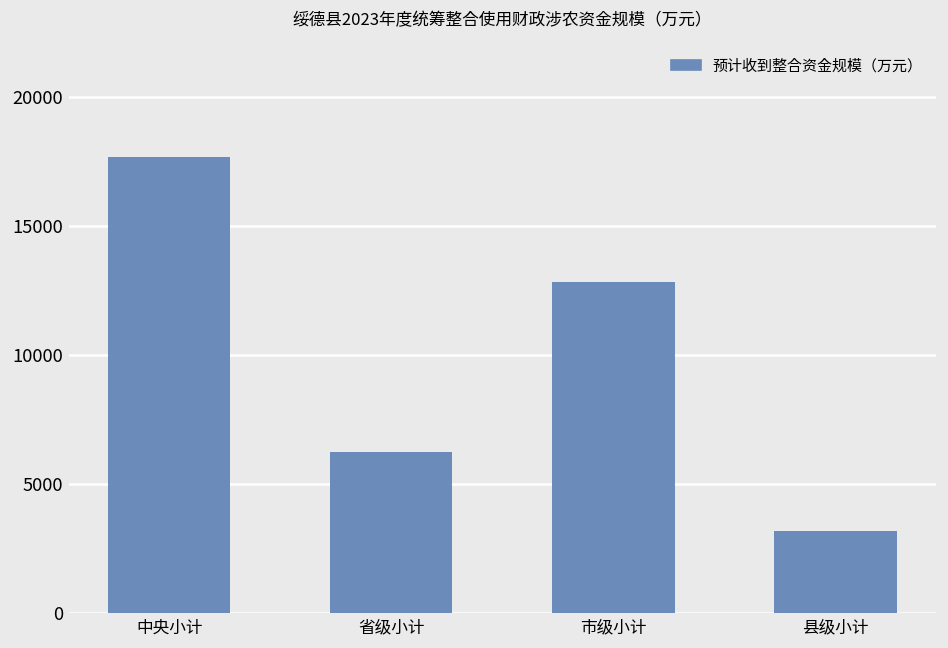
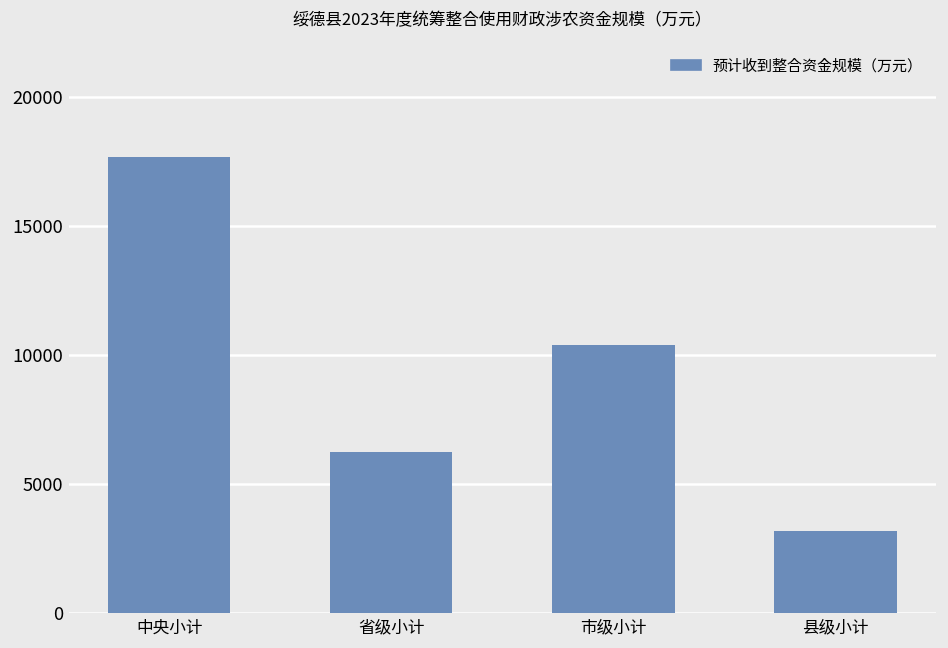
  {
    "中央小计": 17700,
    "省级小计": 6300,
-   "市级小计": 12800,
+   "市级小计": 10400,
    "县级小计": 3200
  }
